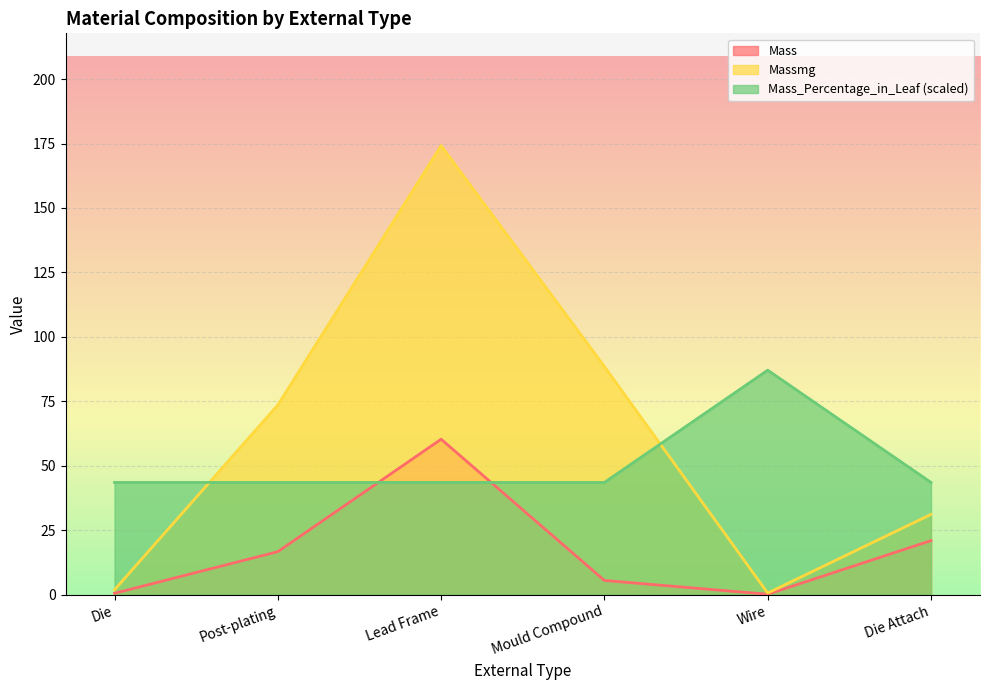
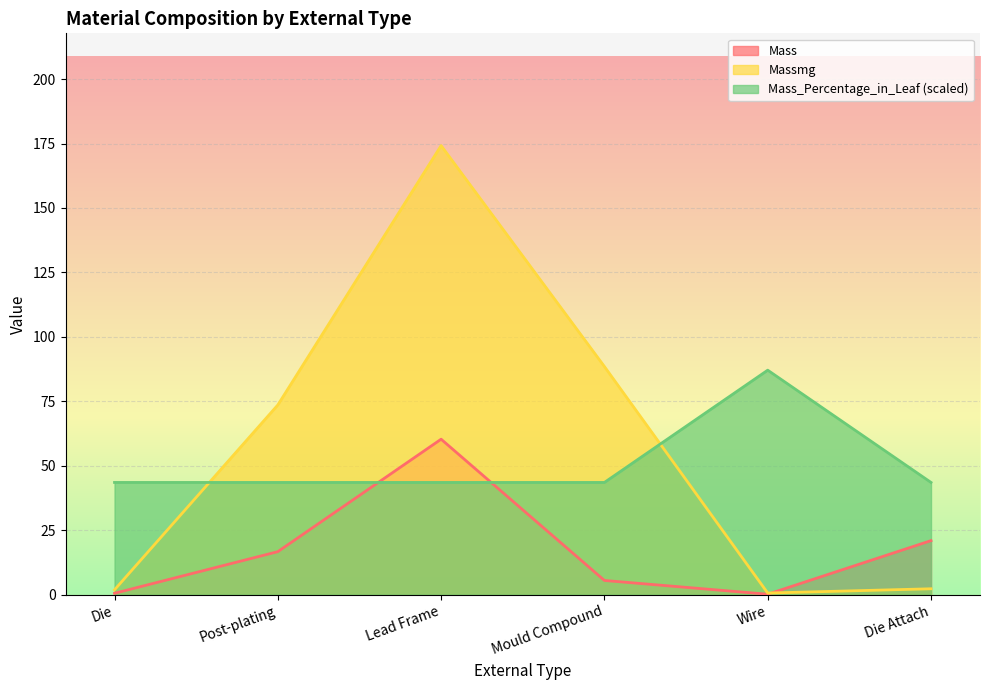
  {
    "Mass": {
      "Die": 1,
      "Post-plating": 17,
      "Lead Frame": 60,
      "Mould Compound": 6,
      "Die Attach": 21
    },
    "Massmg": {
      "Die": 2,
      "Post-plating": 74,
      "Lead Frame": 174,
      "Mould Compound": 89,
-     "Die Attach": 31
+     "Die Attach": 2
    },
    "Mass_Percentage_in_Leaf (scaled)": {
      "Die": 44,
      "Post-plating": 44,
      "Lead Frame": 44,
      "Mould Compound": 44,
      "Wire": 87,
      "Die Attach": 44
    }
  }
